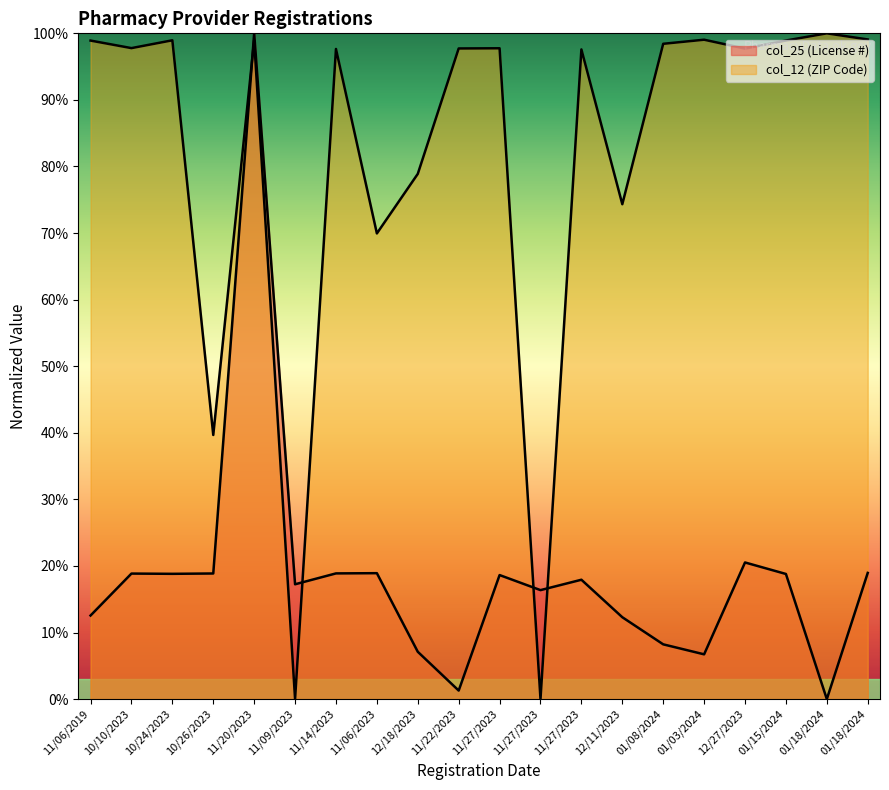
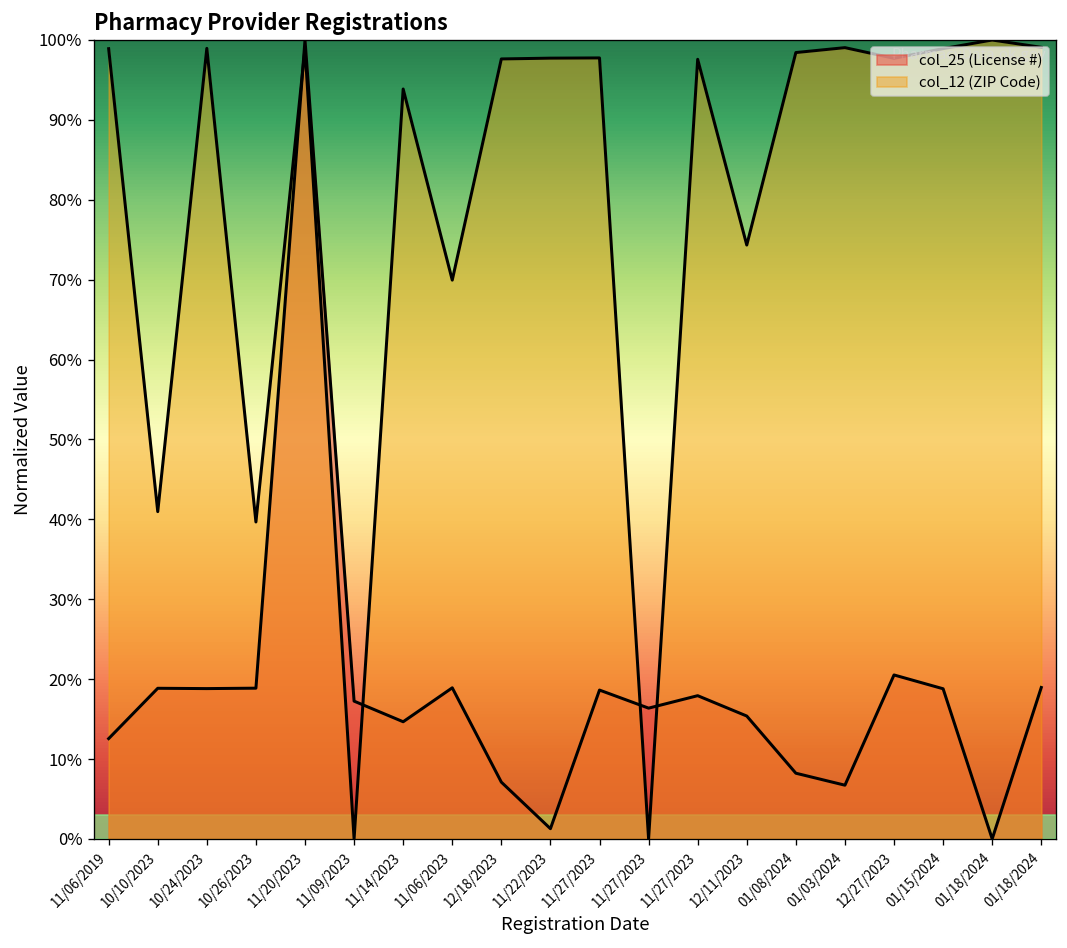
  {
    "col_25 (License #)": {
      "11/06/2019": "13%",
      "10/10/2023": "19%",
      "10/24/2023": "19%",
      "10/26/2023": "19%",
      "11/20/2023": "100%",
      "11/09/2023": "17%",
-     "11/14/2023": "19%",
+     "11/14/2023": "15%",
      "11/06/2023": "19%",
      "12/18/2023": "7%",
-     "12/11/2023": "12%",
+     "12/11/2023": "15%",
      "01/08/2024": "8%",
      "01/03/2024": "7%",
      "12/27/2023": "21%",
      "01/15/2024": "19%"
    },
    "col_12 (ZIP Code)": {
      "11/06/2019": "99%",
-     "10/10/2023": "98%",
+     "10/10/2023": "41%",
      "10/24/2023": "99%",
      "10/26/2023": "40%",
      "11/20/2023": "99%",
-     "11/14/2023": "98%",
+     "11/14/2023": "94%",
      "11/06/2023": "70%",
-     "12/18/2023": "79%",
+     "12/18/2023": "98%",
      "11/22/2023": "98%",
      "12/11/2023": "74%",
      "01/08/2024": "98%",
      "01/03/2024": "99%"
    }
  }
